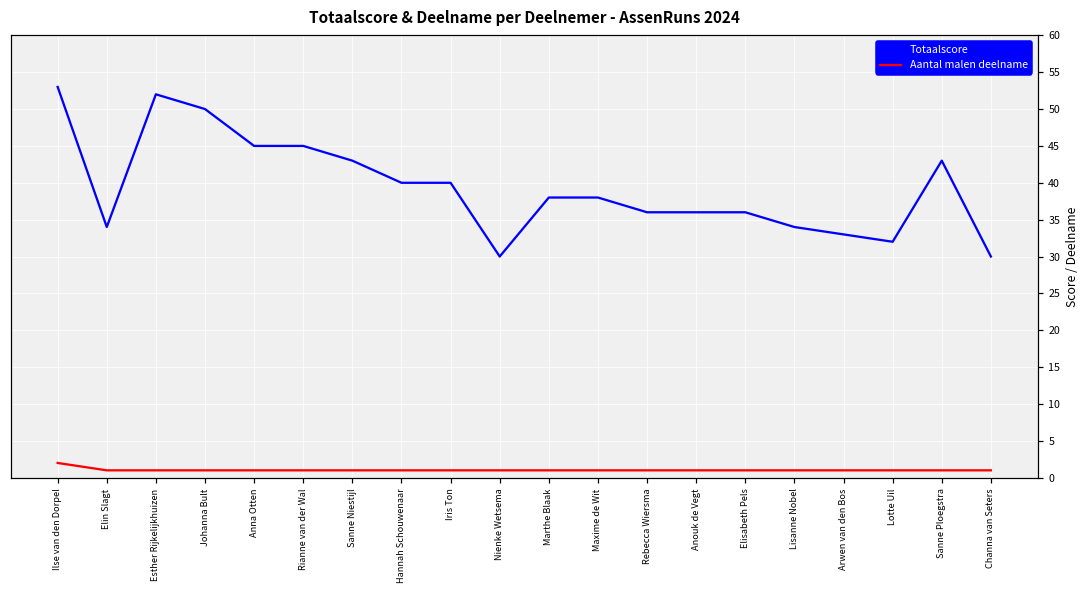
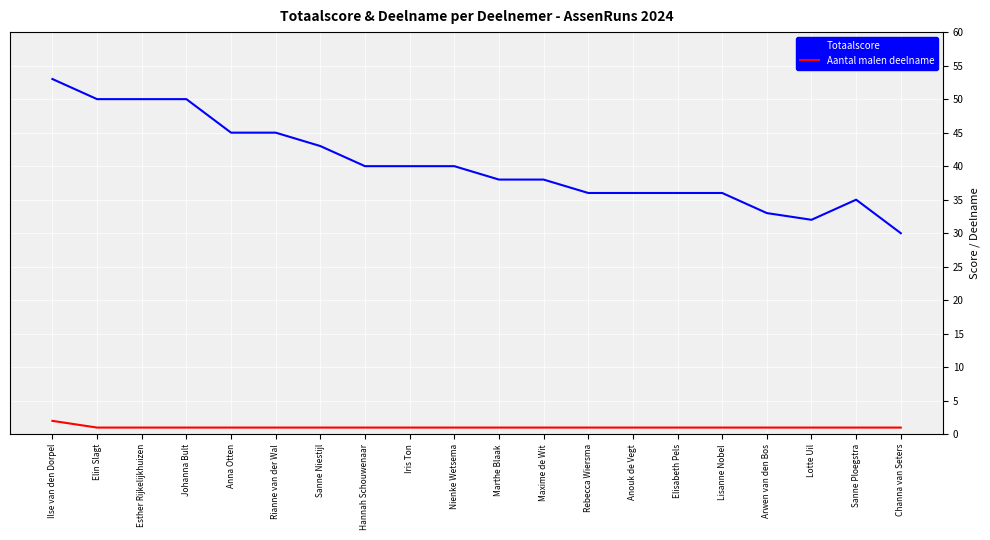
  {
    "Totaalscore": {
      "Ilse van den Dorpel": 53,
-     "Elin Slagt": 34,
-     "Esther Rijkelijkhuizen": 52,
+     "Elin Slagt": 50,
+     "Esther Rijkelijkhuizen": 50,
      "Johanna Bult": 50,
      "Anna Otten": 45,
      "Rianne van der Wal": 45,
      "Sanne Niestijl": 43,
      "Hannah Schouwenaar": 40,
      "Iris Ton": 40,
-     "Nienke Wetsema": 30,
+     "Nienke Wetsema": 40,
      "Marthe Blaak": 38,
      "Maxime de Wit": 38,
      "Rebecca Wiersma": 36,
      "Anouk de Vegt": 36,
      "Elisabeth Pels": 36,
-     "Lisanne Nobel": 34,
+     "Lisanne Nobel": 36,
      "Arwen van den Bos": 33,
      "Lotte Uil": 32,
-     "Sanne Ploegstra": 43,
+     "Sanne Ploegstra": 35,
      "Channa van Seters": 30
    },
    "Aantal malen deelname": {
      "Ilse van den Dorpel": 2,
      "Elin Slagt": 1,
      "Esther Rijkelijkhuizen": 1,
      "Johanna Bult": 1,
      "Anna Otten": 1,
      "Rianne van der Wal": 1,
      "Sanne Niestijl": 1,
      "Hannah Schouwenaar": 1,
      "Iris Ton": 1,
      "Nienke Wetsema": 1,
      "Marthe Blaak": 1,
      "Maxime de Wit": 1,
      "Rebecca Wiersma": 1,
      "Anouk de Vegt": 1,
      "Elisabeth Pels": 1,
      "Lisanne Nobel": 1,
      "Arwen van den Bos": 1,
      "Lotte Uil": 1,
      "Sanne Ploegstra": 1,
      "Channa van Seters": 1
    }
  }
